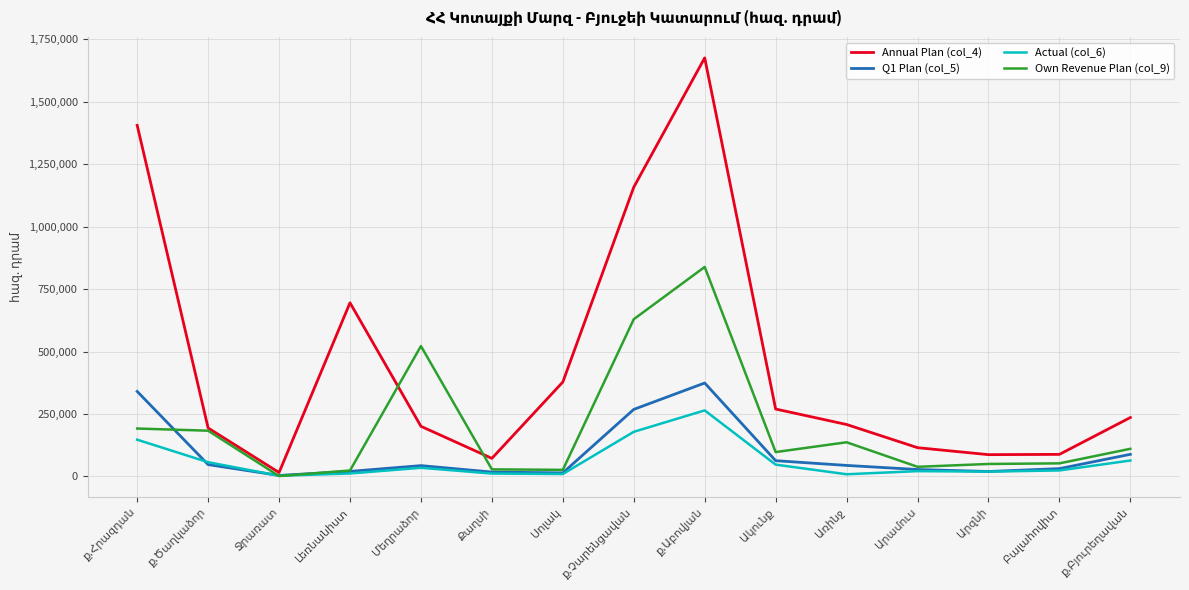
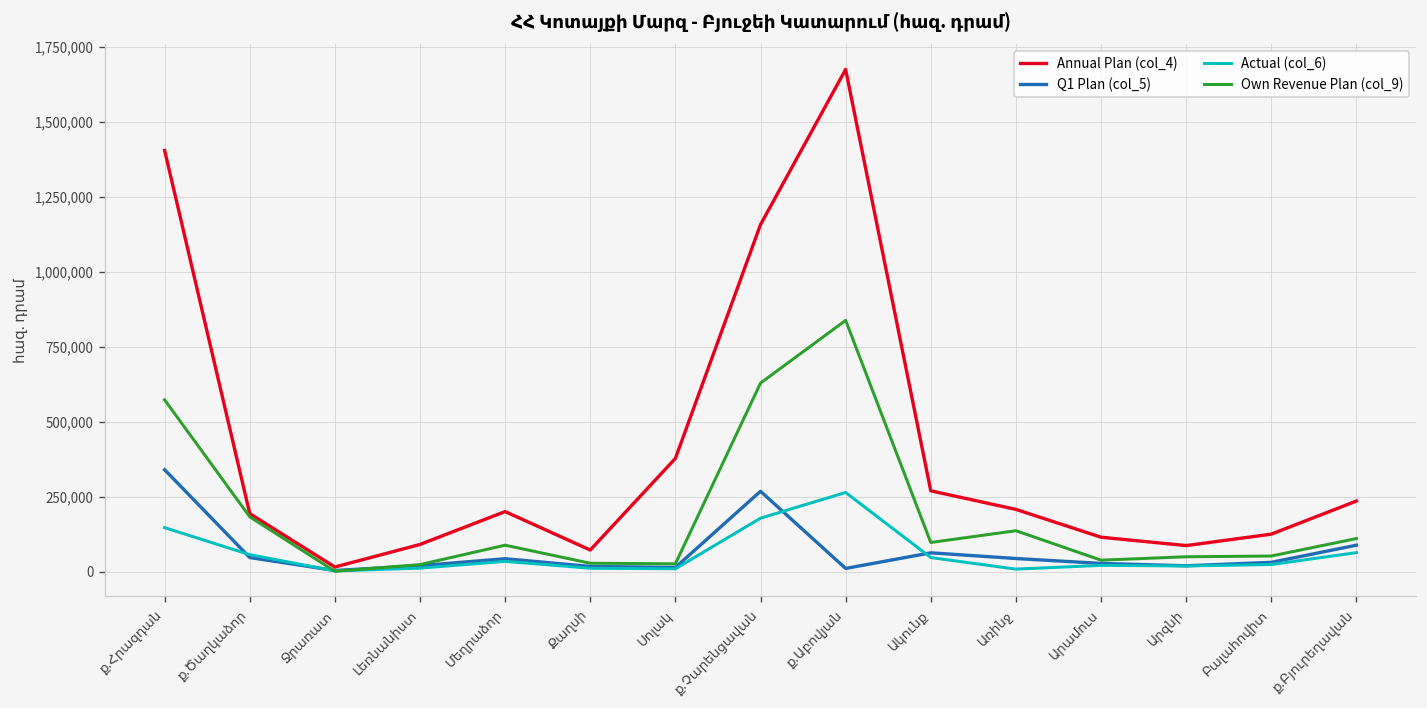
  {
    "Annual Plan (col_4)": {
      "ք.Հրազդան": "1,410,000",
      "ք.Ծաղկաձոր": "190,000",
      "Ջրառատ": "20,000",
-     "Լեռնանիստ": "700,000",
+     "Լեռնանիստ": "90,000",
      "Մեղրաձոր": "200,000",
      "Քաղսի": "70,000",
      "Սոլակ": "380,000",
      "ք.Չարենցավան": "1,160,000",
      "ք.Աբովյան": "1,680,000",
      "Ակունք": "270,000",
      "Առինջ": "210,000",
      "Արամուս": "110,000",
      "Արզնի": "90,000",
-     "Բալահովիտ": "90,000",
+     "Բալահովիտ": "130,000",
      "ք.Բյուրեղավան": "240,000"
    },
    "Q1 Plan (col_5)": {
      "ք.Հրազդան": "340,000",
      "ք.Չարենցավան": "270,000",
-     "ք.Աբովյան": "370,000",
+     "ք.Աբովյան": "10,000",
      "Ակունք": "60,000",
      "Առինջ": "40,000",
      "ք.Բյուրեղավան": "90,000"
    },
    "Actual (col_6)": {
      "ք.Հրազդան": "150,000",
      "ք.Չարենցավան": "180,000",
      "ք.Աբովյան": "260,000",
      "Ակունք": "50,000",
      "Առինջ": "10,000",
      "ք.Բյուրեղավան": "60,000"
    },
    "Own Revenue Plan (col_9)": {
-     "ք.Հրազդան": "190,000",
+     "ք.Հրազդան": "570,000",
      "ք.Ծաղկաձոր": "180,000",
-     "Մեղրաձոր": "520,000",
+     "Մեղրաձոր": "90,000",
      "Քաղսի": "30,000",
      "Սոլակ": "30,000",
      "ք.Չարենցավան": "630,000",
      "ք.Աբովյան": "840,000",
      "Ակունք": "100,000",
      "Առինջ": "140,000",
      "Արամուս": "40,000",
      "Արզնի": "50,000",
      "Բալահովիտ": "50,000",
      "ք.Բյուրեղավան": "110,000"
    }
  }
